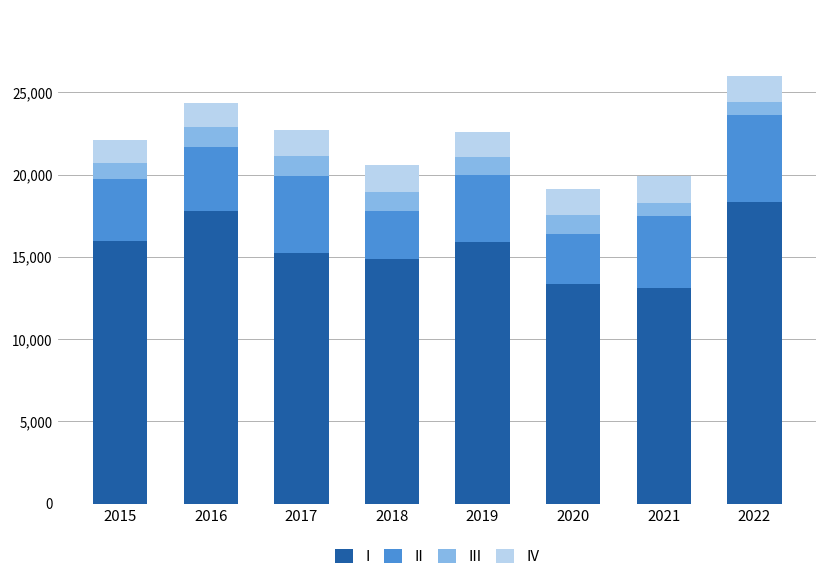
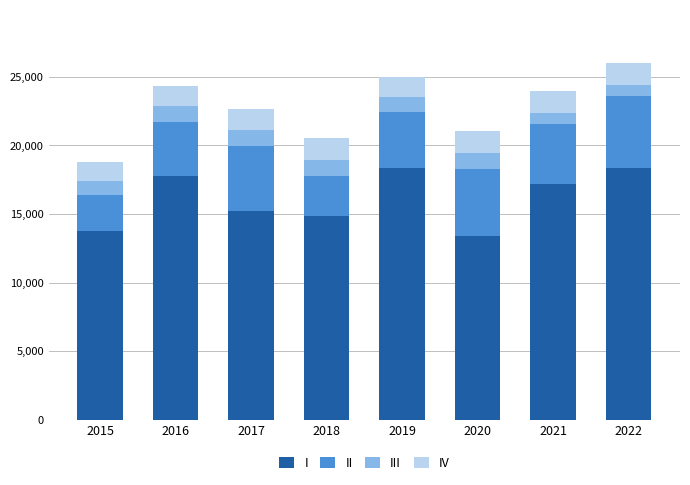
  {
    "I": {
-     "2015": "15,900",
+     "2015": "13,700",
      "2016": "17,800",
      "2017": "15,200",
      "2018": "14,900",
-     "2019": "15,900",
+     "2019": "18,400",
      "2020": "13,400",
-     "2021": "13,100",
+     "2021": "17,200",
      "2022": "18,400"
    },
    "II": {
-     "2015": "3,800",
+     "2015": "2,700",
      "2016": "3,900",
      "2017": "4,700",
      "2018": "2,900",
      "2019": "4,100",
-     "2020": "3,000",
+     "2020": "4,900",
      "2021": "4,400",
      "2022": "5,200"
    }
  }
